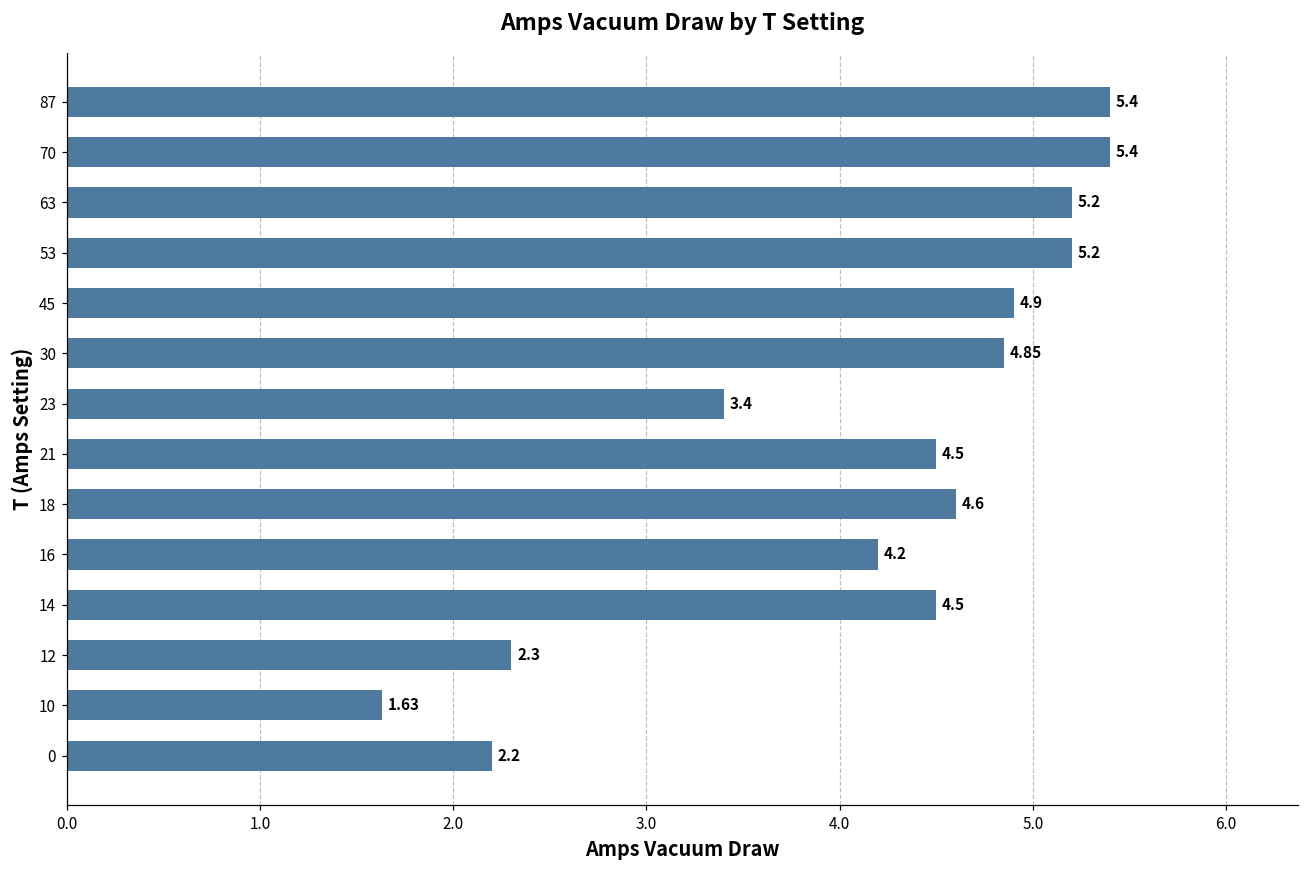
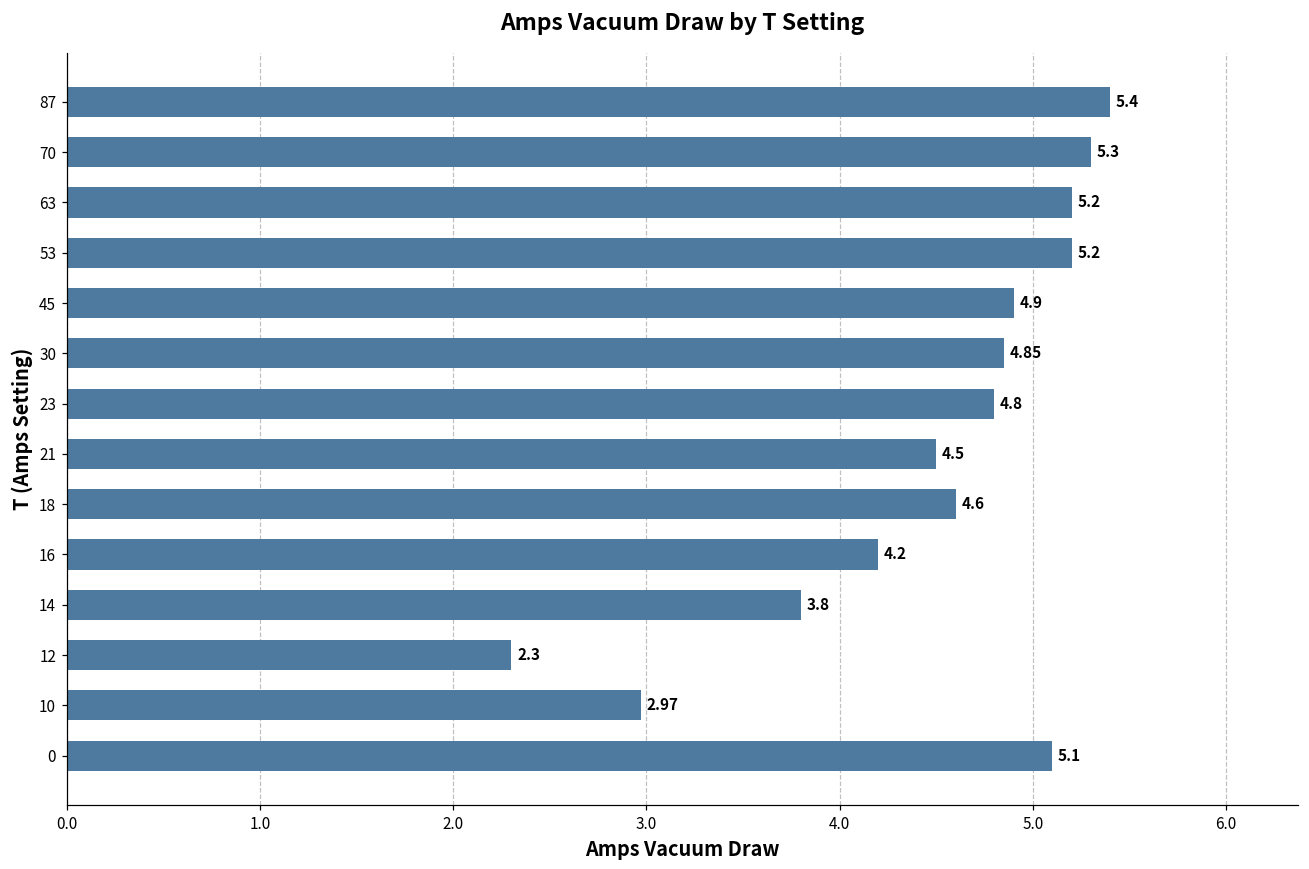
  {
    "87": 5.4,
-   "70": 5.4,
+   "70": 5.3,
    "63": 5.2,
    "53": 5.2,
    "45": 4.9,
    "30": 4.85,
-   "23": 3.4,
+   "23": 4.8,
    "21": 4.5,
    "18": 4.6,
    "16": 4.2,
-   "14": 4.5,
+   "14": 3.8,
    "12": 2.3,
-   "10": 1.63,
-   "0": 2.2
+   "10": 2.97,
+   "0": 5.1
  }
